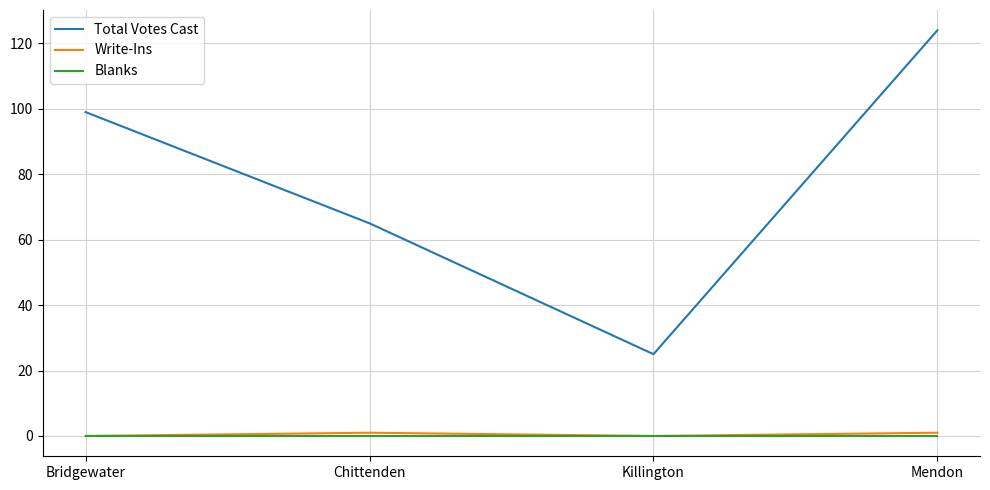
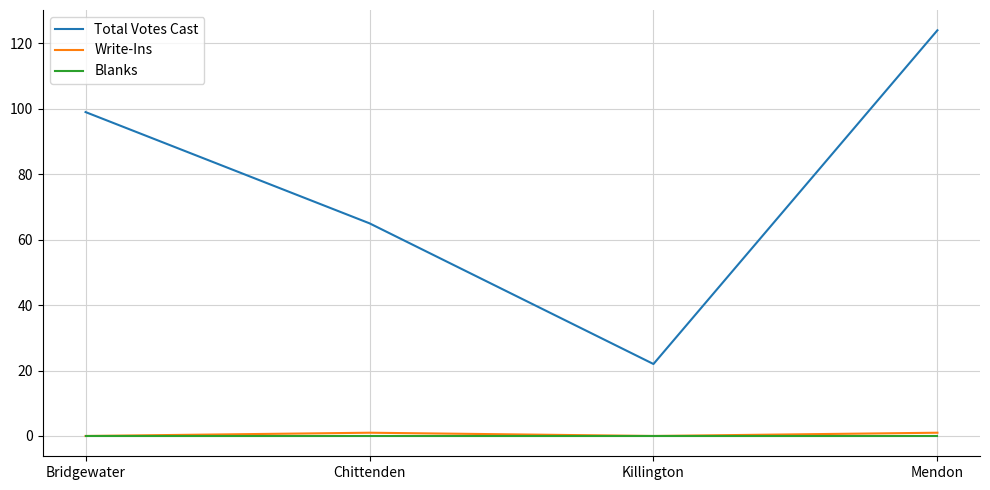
  {
    "Total Votes Cast": {
      "Bridgewater": 99,
      "Chittenden": 65,
-     "Killington": 25,
+     "Killington": 22,
      "Mendon": 124
    },
    "Write-Ins": {
      "Chittenden": 1,
      "Mendon": 1
    },
    "Blanks": {
      "Chittenden": 0,
      "Mendon": 0
    }
  }
